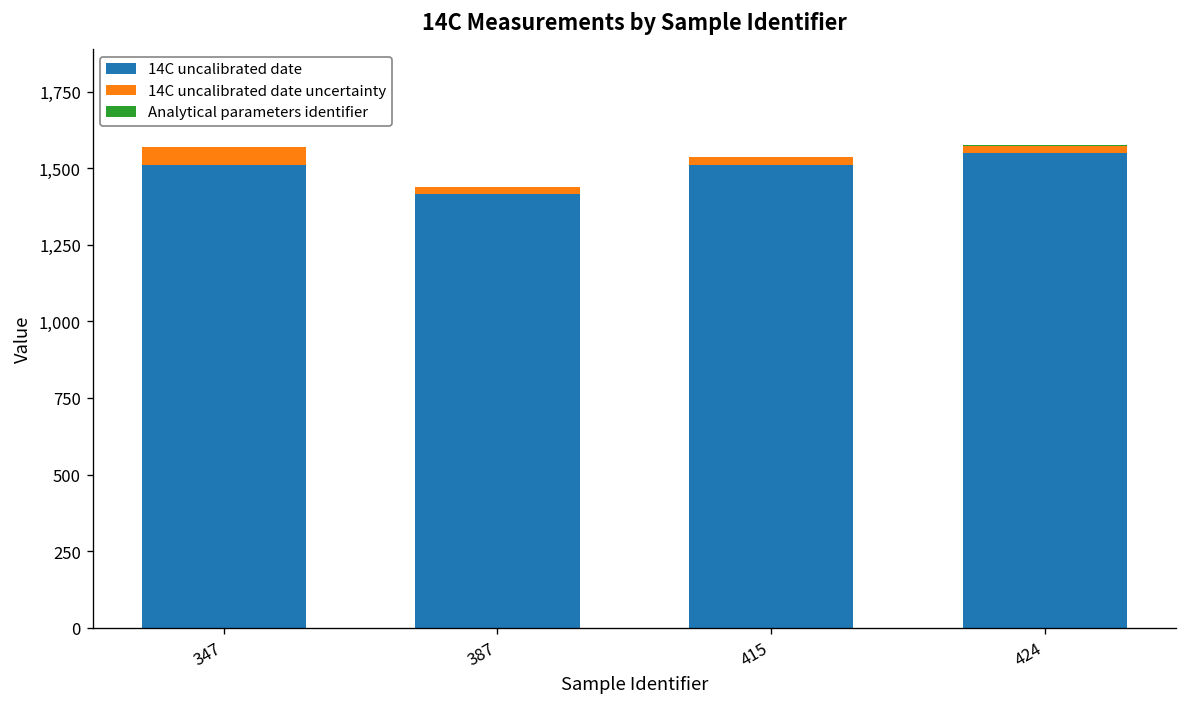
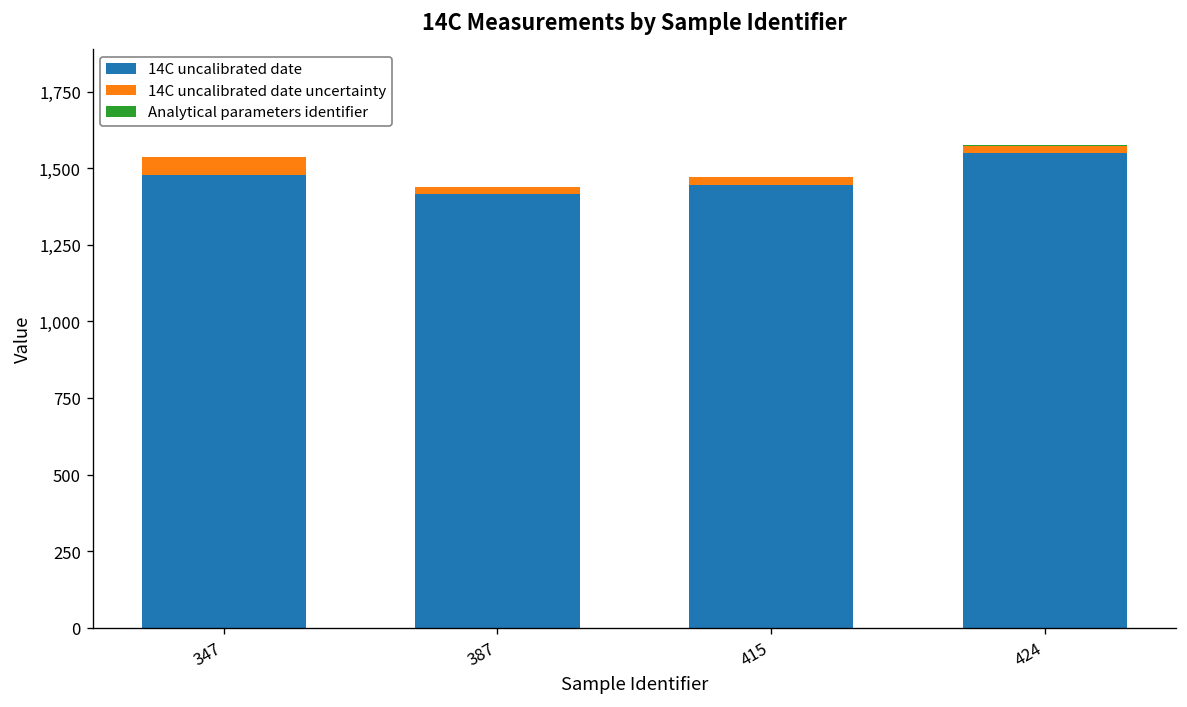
  {
    "14C uncalibrated date": {
-     "347": "1,510",
+     "347": "1,480",
      "387": "1,420",
-     "415": "1,510",
+     "415": "1,450",
      "424": "1,550"
    },
    "14C uncalibrated date uncertainty": {
      "347": "60",
      "387": "20",
      "415": "20",
      "424": "30"
    }
  }
